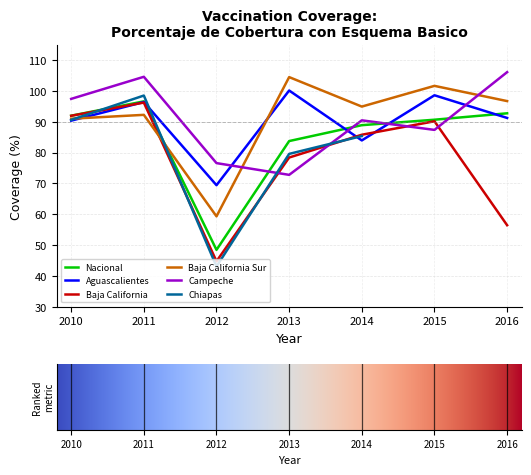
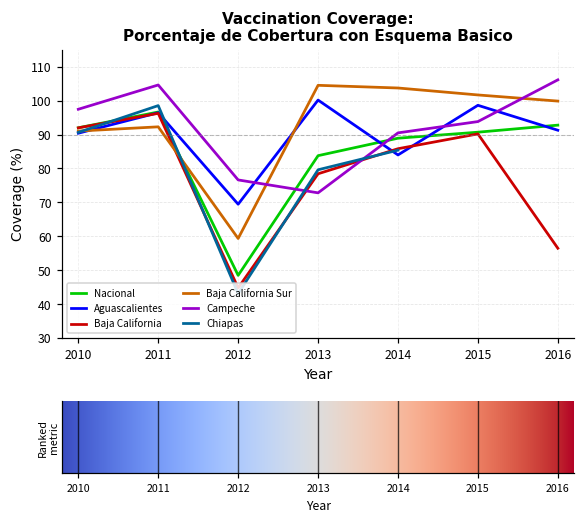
  {
    "Nacional": {
      "2012": 48,
      "2013": 84,
      "2014": 89,
      "2016": 93
    },
    "Aguascalientes": {
      "2012": 69,
      "2013": 100,
      "2014": 84,
      "2015": 99,
      "2016": 91
    },
    "Baja California": {
      "2013": 78,
      "2016": 56
    },
    "Baja California Sur": {
      "2011": 92,
      "2012": 59,
      "2013": 105,
-     "2014": 95,
+     "2014": 104,
      "2015": 102,
-     "2016": 97
+     "2016": 100
    },
    "Campeche": {
      "2010": 97,
      "2011": 105,
      "2012": 77,
      "2013": 73,
      "2014": 90,
-     "2015": 87,
+     "2015": 94,
      "2016": 106
    },
    "Chiapas": {
      "2011": 99,
      "2013": 80
    }
  }
